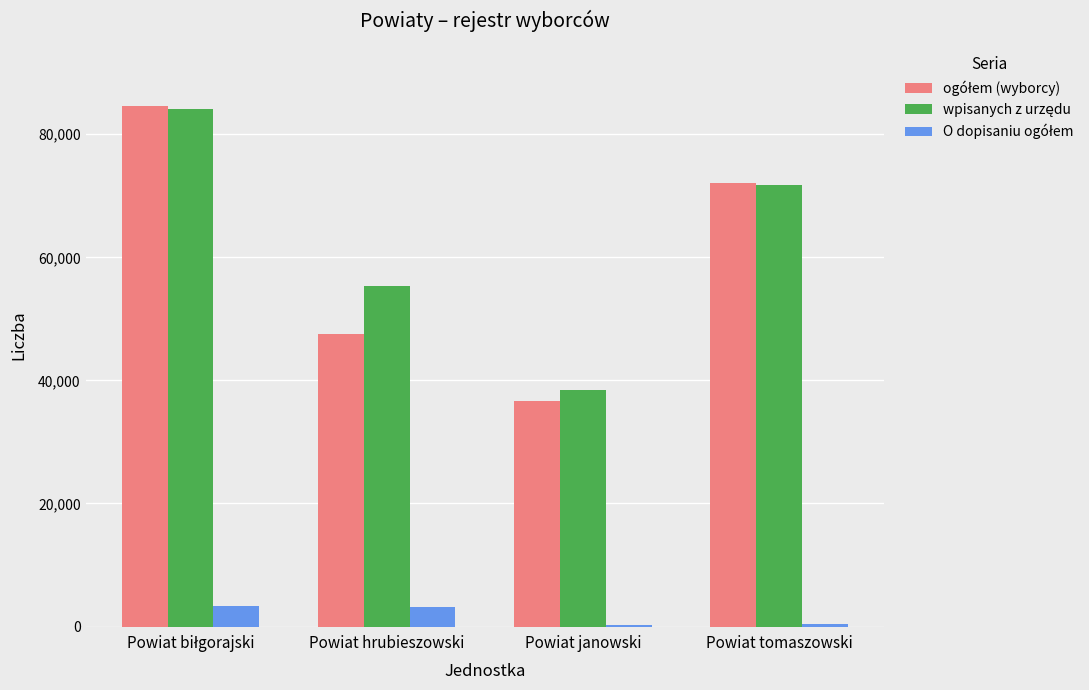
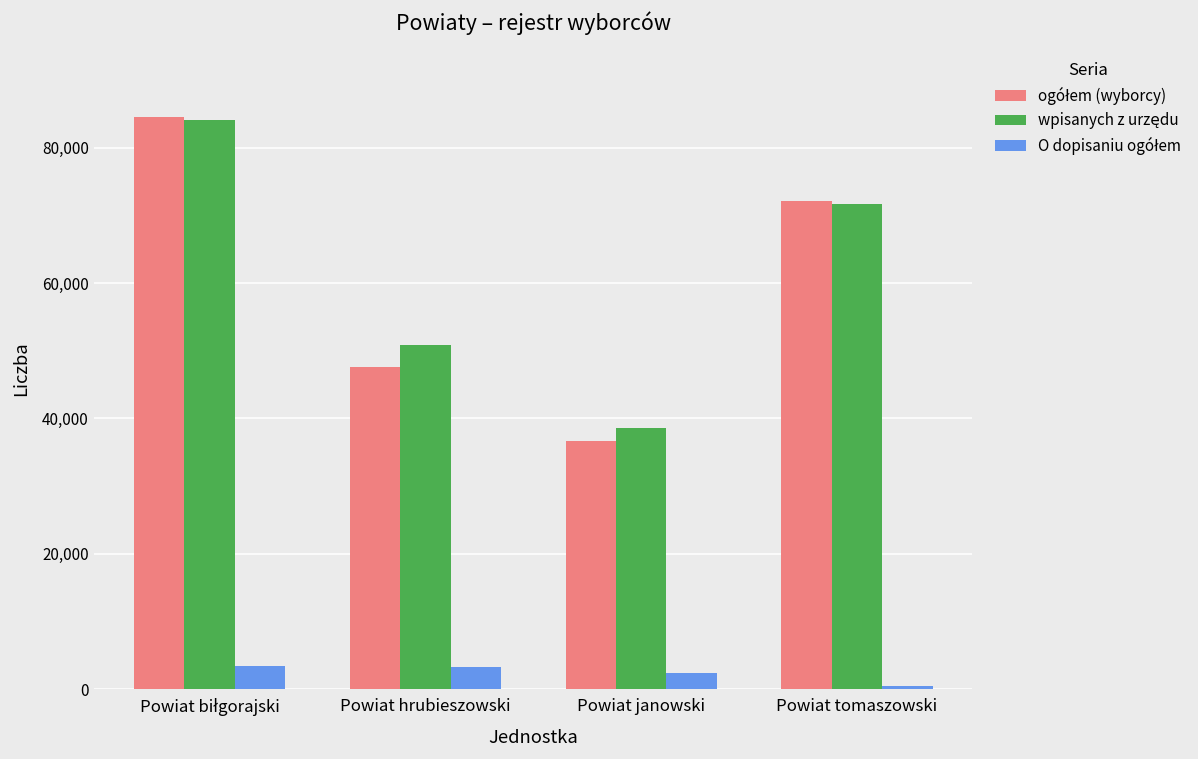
  {
    "ogółem (wyborcy)": {
      "Powiat biłgorajski": "85,000",
      "Powiat hrubieszowski": "48,000",
      "Powiat janowski": "37,000",
      "Powiat tomaszowski": "72,000"
    },
    "wpisanych z urzędu": {
      "Powiat biłgorajski": "84,000",
-     "Powiat hrubieszowski": "55,000",
+     "Powiat hrubieszowski": "51,000",
      "Powiat janowski": "39,000",
      "Powiat tomaszowski": "72,000"
    },
    "O dopisaniu ogółem": {
      "Powiat biłgorajski": "3,000",
      "Powiat hrubieszowski": "3,000",
-     "Powiat janowski": "0",
+     "Powiat janowski": "2,000",
      "Powiat tomaszowski": "0"
    }
  }
